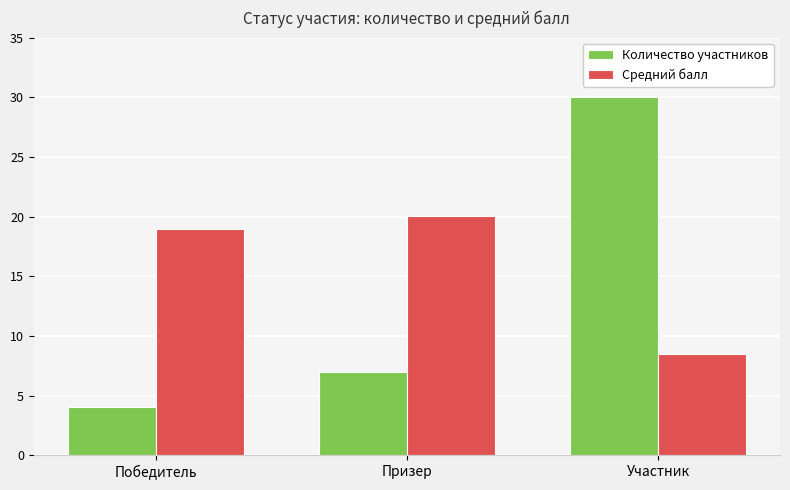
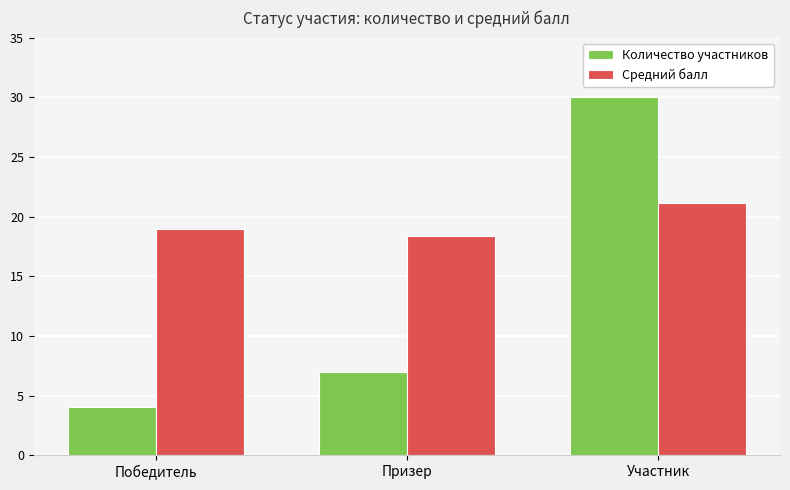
  {
    "Количество участников": {
      "Победитель": 4.0,
      "Призер": 7.0,
      "Участник": 30.0
    },
    "Средний балл": {
      "Победитель": 19.0,
-     "Призер": 20.0,
-     "Участник": 8.5
+     "Призер": 18.4,
+     "Участник": 21.1
    }
  }
